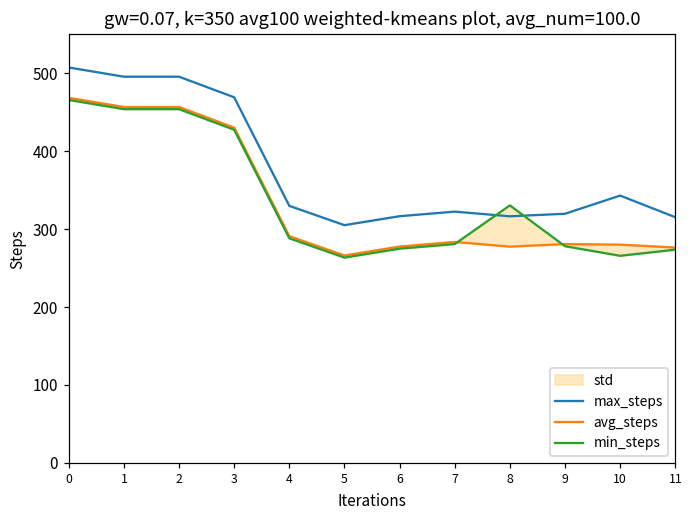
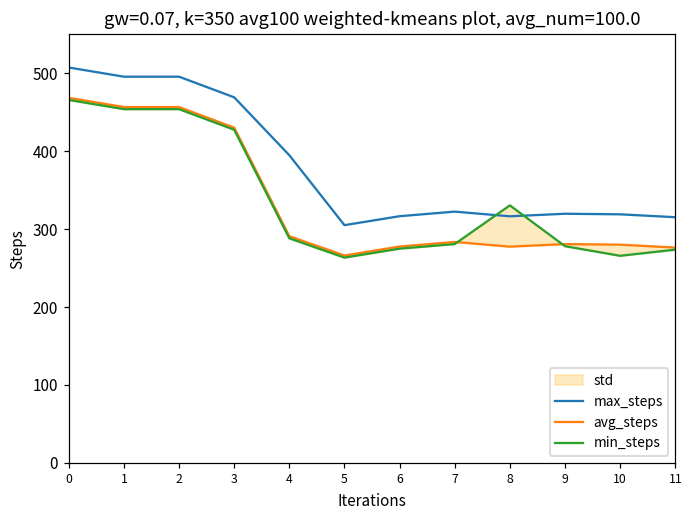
  {
    "max_steps": {
      "0": 510,
      "1": 500,
      "2": 500,
      "3": 470,
-     "4": 330,
+     "4": 390,
      "5": 310,
      "6": 320,
      "7": 320,
      "8": 320,
      "9": 320,
-     "10": 340,
+     "10": 320,
      "11": 320
    },
    "avg_steps": {
      "8": 280
    },
    "min_steps": {
      "10": 270
    }
  }
